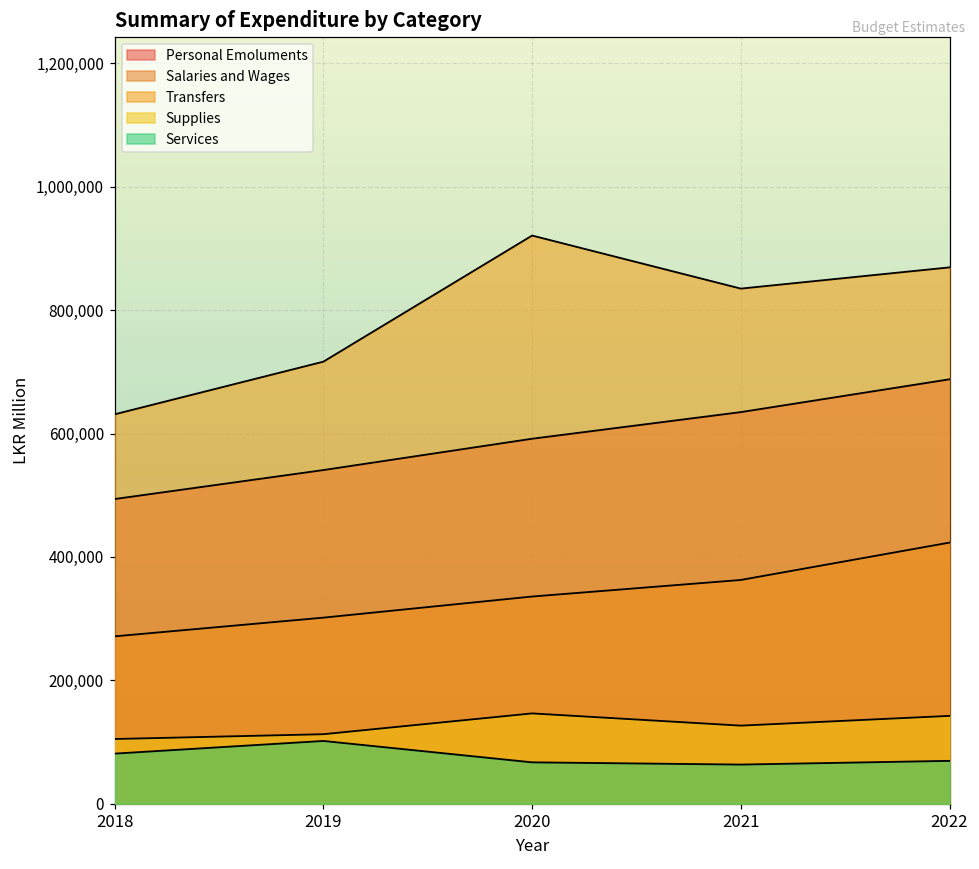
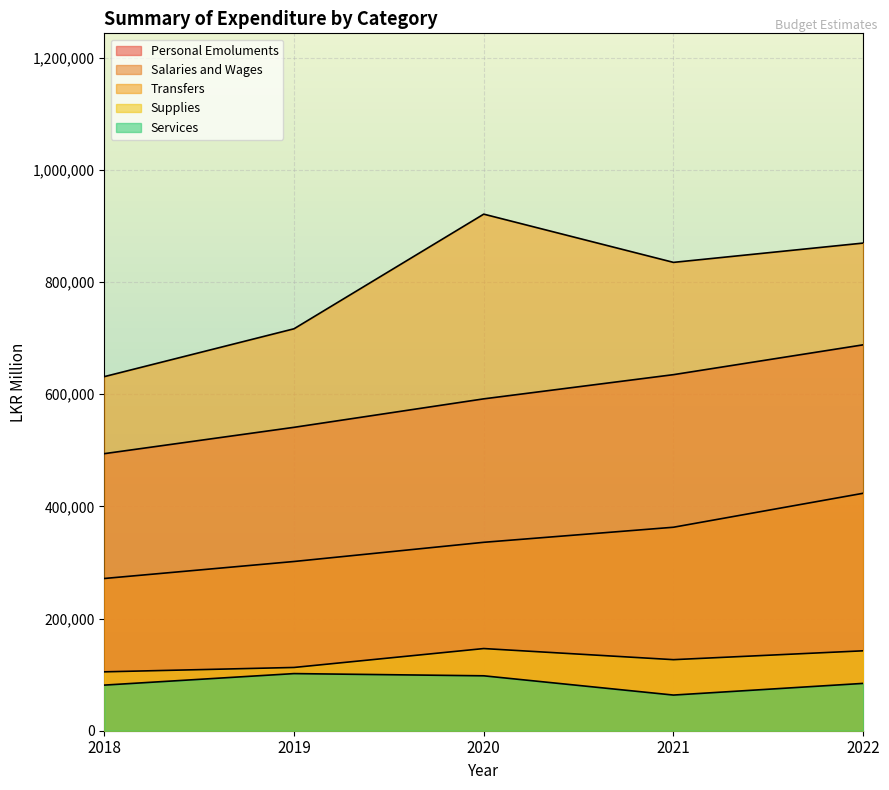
  {
    "Services": {
      "2018": "80,000",
      "2019": "100,000",
-     "2020": "70,000",
+     "2020": "100,000",
      "2021": "60,000",
-     "2022": "70,000"
+     "2022": "80,000"
    }
  }
